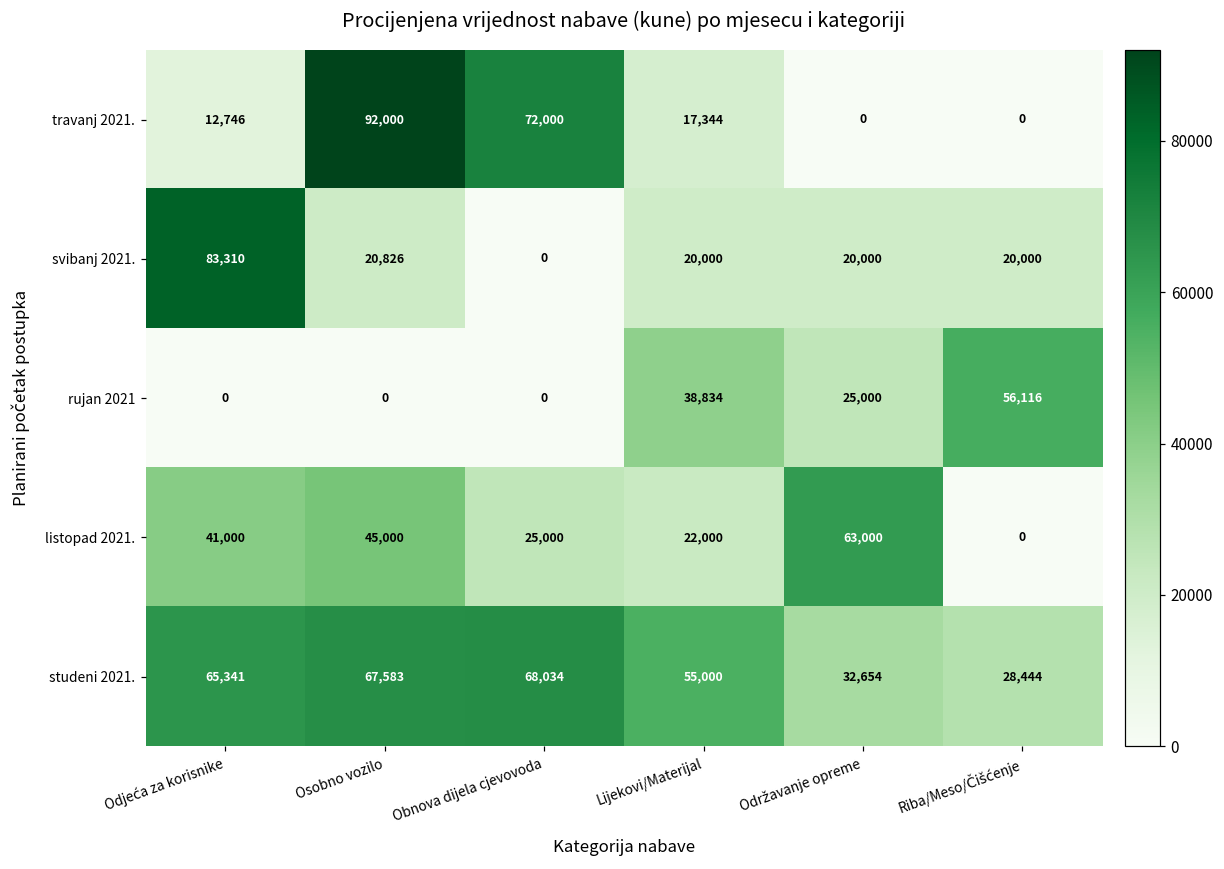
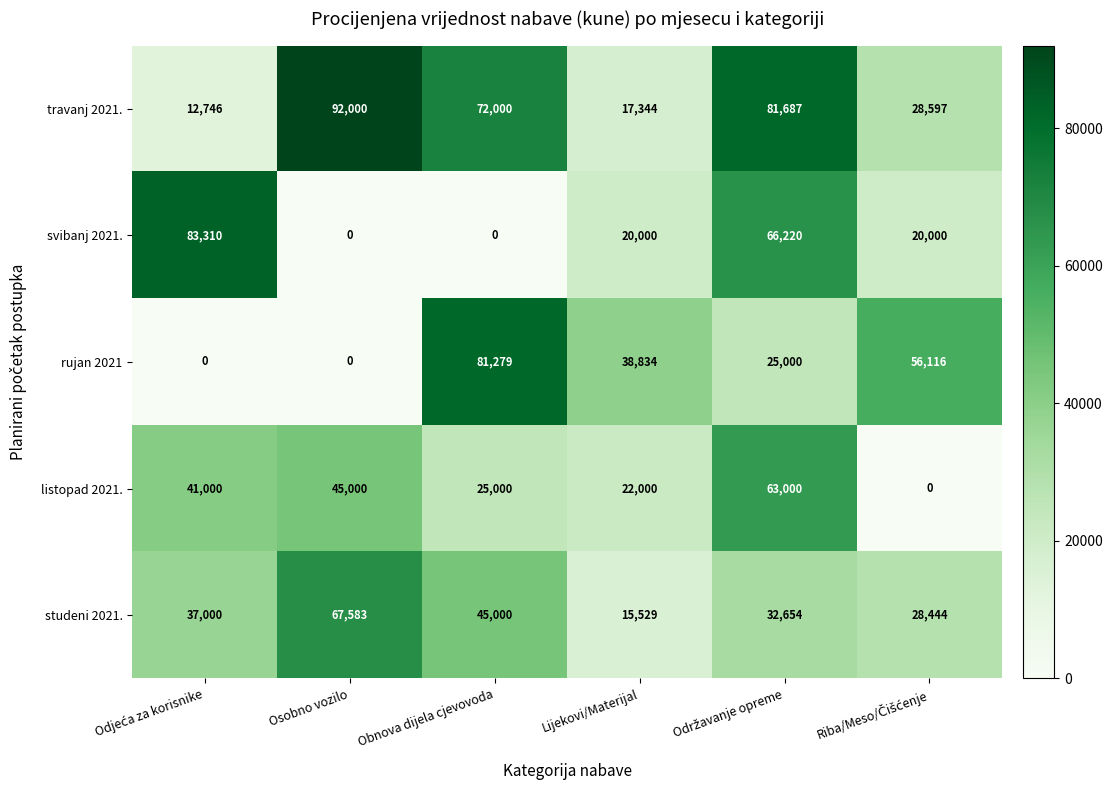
  {
    "travanj 2021.": {
      "Odjeća za korisnike": "12,746",
      "Osobno vozilo": "92,000",
      "Obnova dijela cjevovoda": "72,000",
      "Lijekovi/Materijal": "17,344",
-     "Održavanje opreme": "0",
-     "Riba/Meso/Čišćenje": "0"
+     "Održavanje opreme": "81,687",
+     "Riba/Meso/Čišćenje": "28,597"
    },
    "svibanj 2021.": {
      "Odjeća za korisnike": "83,310",
-     "Osobno vozilo": "20,826",
+     "Osobno vozilo": "0",
      "Obnova dijela cjevovoda": "0",
      "Lijekovi/Materijal": "20,000",
-     "Održavanje opreme": "20,000",
+     "Održavanje opreme": "66,220",
      "Riba/Meso/Čišćenje": "20,000"
    },
    "rujan 2021": {
      "Odjeća za korisnike": "0",
      "Osobno vozilo": "0",
-     "Obnova dijela cjevovoda": "0",
+     "Obnova dijela cjevovoda": "81,279",
      "Lijekovi/Materijal": "38,834",
      "Održavanje opreme": "25,000",
      "Riba/Meso/Čišćenje": "56,116"
    },
    "listopad 2021.": {
      "Odjeća za korisnike": "41,000",
      "Osobno vozilo": "45,000",
      "Obnova dijela cjevovoda": "25,000",
      "Lijekovi/Materijal": "22,000",
      "Održavanje opreme": "63,000",
      "Riba/Meso/Čišćenje": "0"
    },
    "studeni 2021.": {
-     "Odjeća za korisnike": "65,341",
+     "Odjeća za korisnike": "37,000",
      "Osobno vozilo": "67,583",
-     "Obnova dijela cjevovoda": "68,034",
-     "Lijekovi/Materijal": "55,000",
+     "Obnova dijela cjevovoda": "45,000",
+     "Lijekovi/Materijal": "15,529",
      "Održavanje opreme": "32,654",
      "Riba/Meso/Čišćenje": "28,444"
    }
  }
